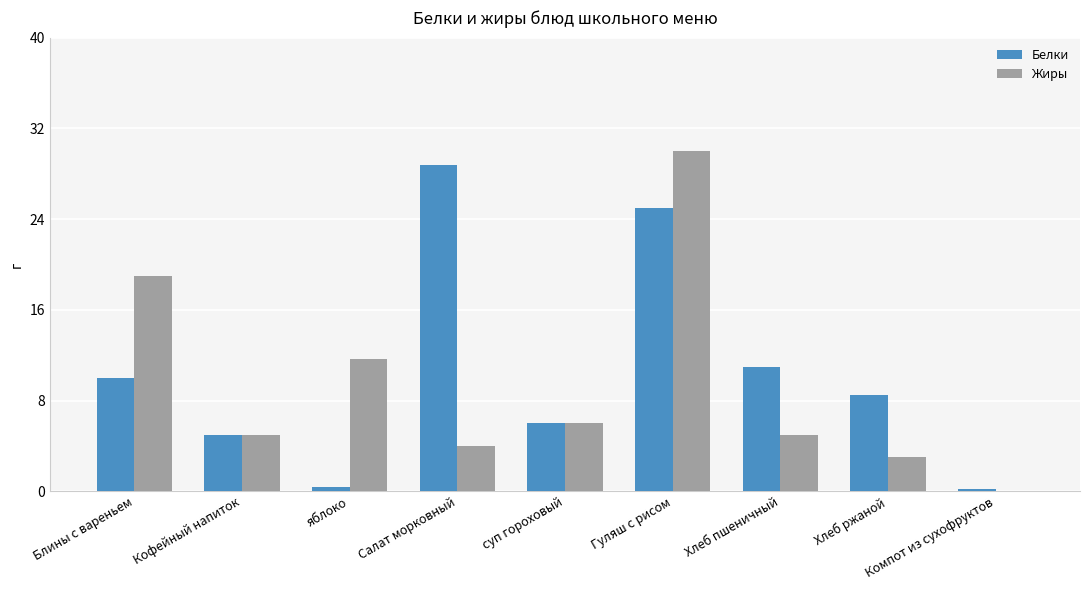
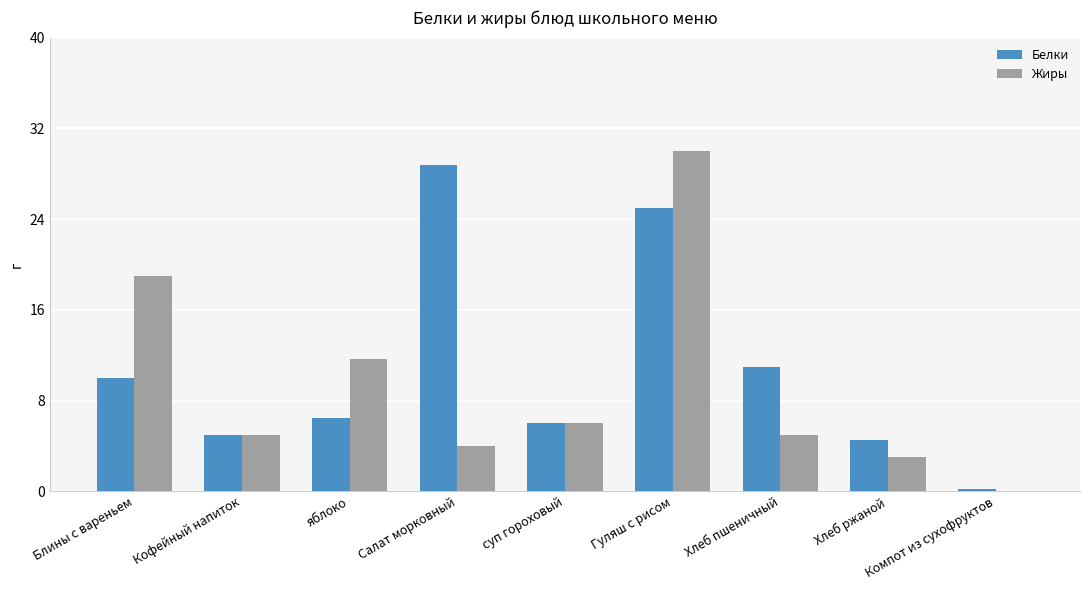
  {
    "Белки": {
      "Блины с вареньем": 10.0,
      "Кофейный напиток": 5.0,
-     "яблоко": 0.4,
+     "яблоко": 6.5,
      "Салат морковный": 28.8,
      "суп гороховый": 6.0,
      "Гуляш с рисом": 25.0,
      "Хлеб пшеничный": 11.0,
-     "Хлеб ржаной": 8.5
+     "Хлеб ржаной": 4.5
    },
    "Жиры": {
      "Блины с вареньем": 19.0,
      "Кофейный напиток": 5.0,
      "яблоко": 11.7,
      "Салат морковный": 4.0,
      "суп гороховый": 6.0,
      "Гуляш с рисом": 30.0,
      "Хлеб пшеничный": 5.0,
      "Хлеб ржаной": 3.0,
      "Компот из сухофруктов": 0.0
    }
  }
